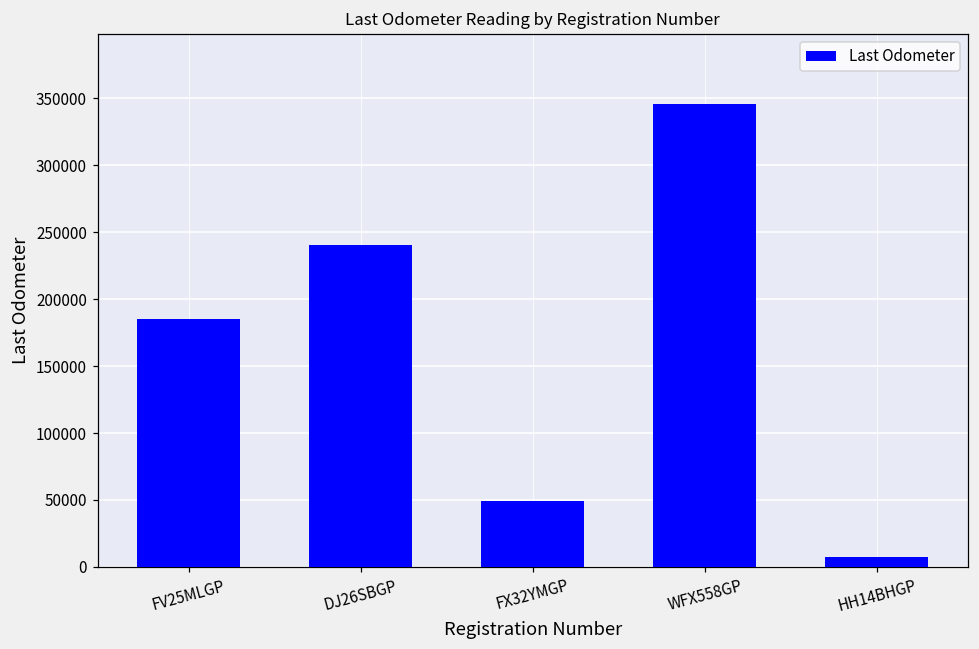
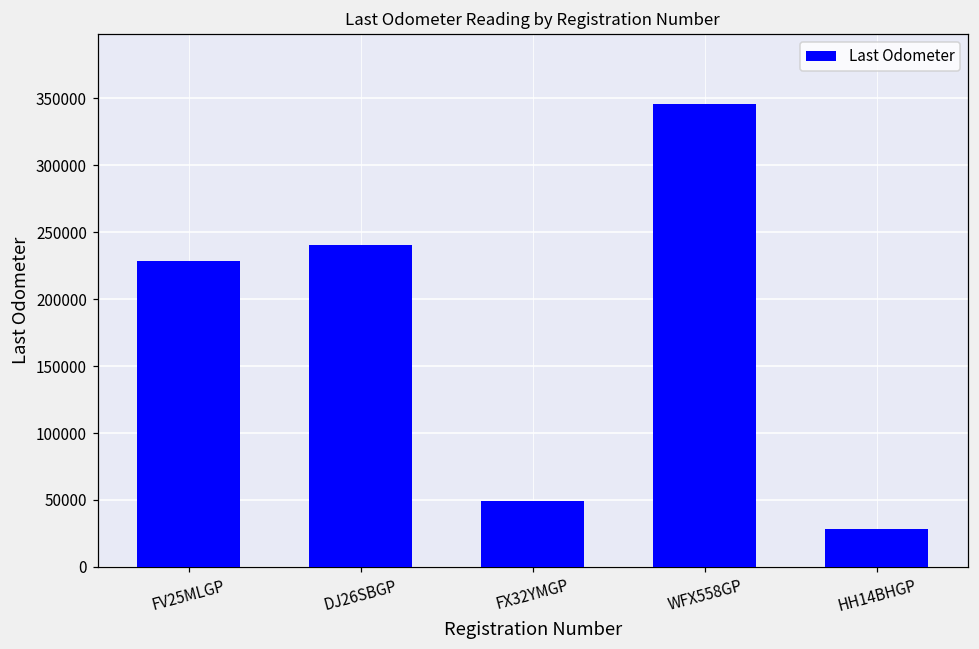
  {
-   "FV25MLGP": 185000,
+   "FV25MLGP": 228000,
    "DJ26SBGP": 240000,
    "FX32YMGP": 49000,
    "WFX558GP": 346000,
-   "HH14BHGP": 7000
+   "HH14BHGP": 28000
  }
